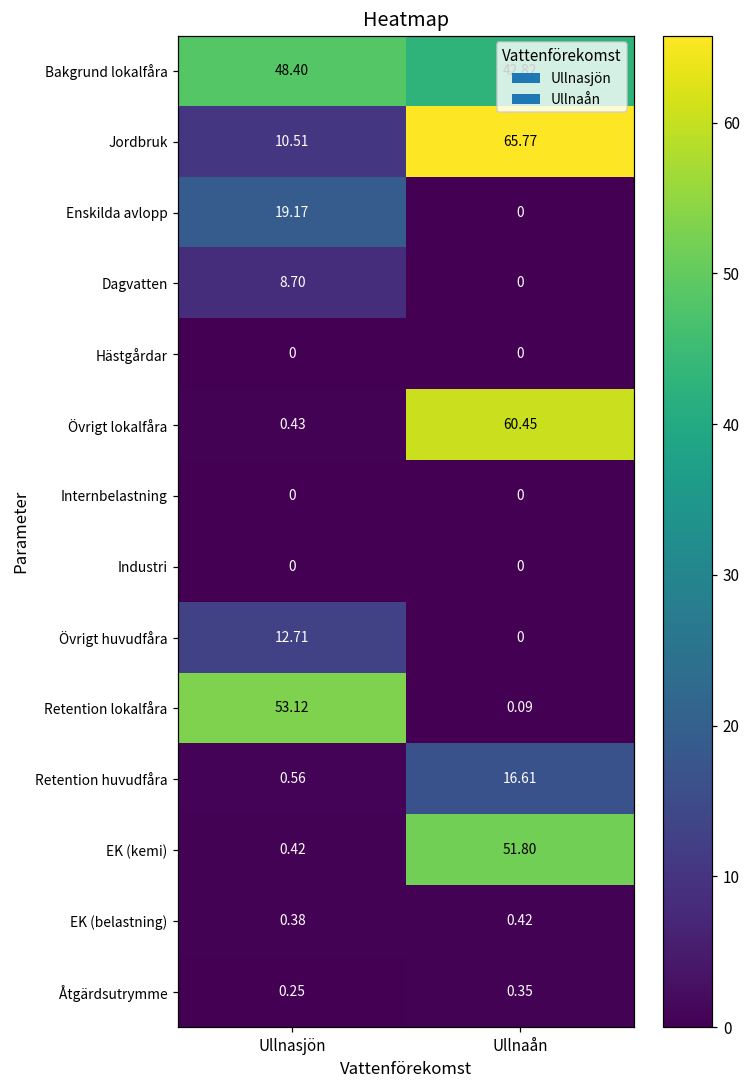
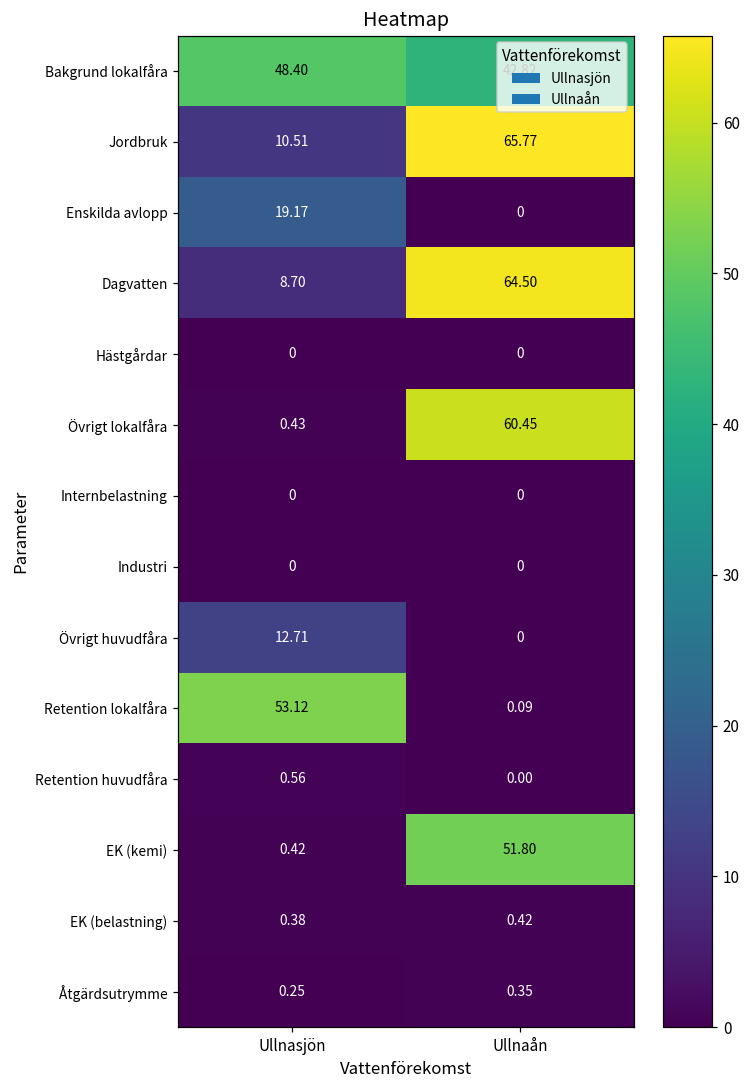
  {
    "Bakgrund lokalfåra": {
      "Ullnasjön": 48.40
    },
    "Jordbruk": {
      "Ullnasjön": 10.51,
      "Ullnaån": 65.77
    },
    "Enskilda avlopp": {
      "Ullnasjön": 19.17,
      "Ullnaån": 0
    },
    "Dagvatten": {
      "Ullnasjön": 8.70,
-     "Ullnaån": 0
+     "Ullnaån": 64.50
    },
    "Hästgårdar": {
      "Ullnasjön": 0,
      "Ullnaån": 0
    },
    "Övrigt lokalfåra": {
      "Ullnasjön": 0.43,
      "Ullnaån": 60.45
    },
    "Internbelastning": {
      "Ullnasjön": 0,
      "Ullnaån": 0
    },
    "Industri": {
      "Ullnasjön": 0,
      "Ullnaån": 0
    },
    "Övrigt huvudfåra": {
      "Ullnasjön": 12.71,
      "Ullnaån": 0
    },
    "Retention lokalfåra": {
      "Ullnasjön": 53.12,
      "Ullnaån": 0.09
    },
    "Retention huvudfåra": {
      "Ullnasjön": 0.56,
-     "Ullnaån": 16.61
+     "Ullnaån": 0.00
    },
    "EK (kemi)": {
      "Ullnasjön": 0.42,
      "Ullnaån": 51.80
    },
    "EK (belastning)": {
      "Ullnasjön": 0.38,
      "Ullnaån": 0.42
    },
    "Åtgärdsutrymme": {
      "Ullnasjön": 0.25,
      "Ullnaån": 0.35
    }
  }
